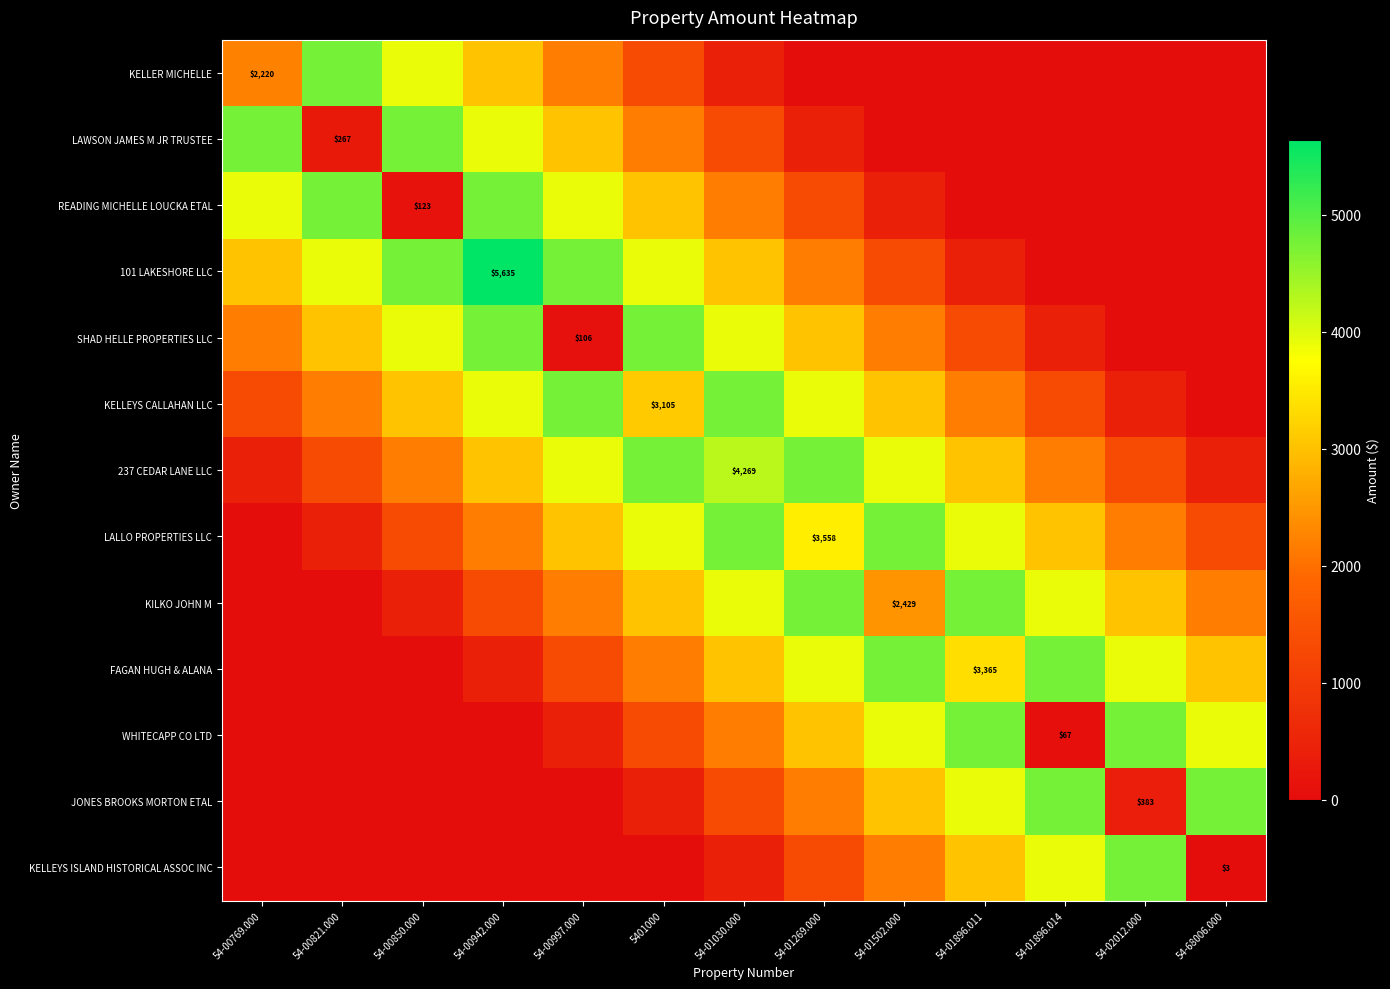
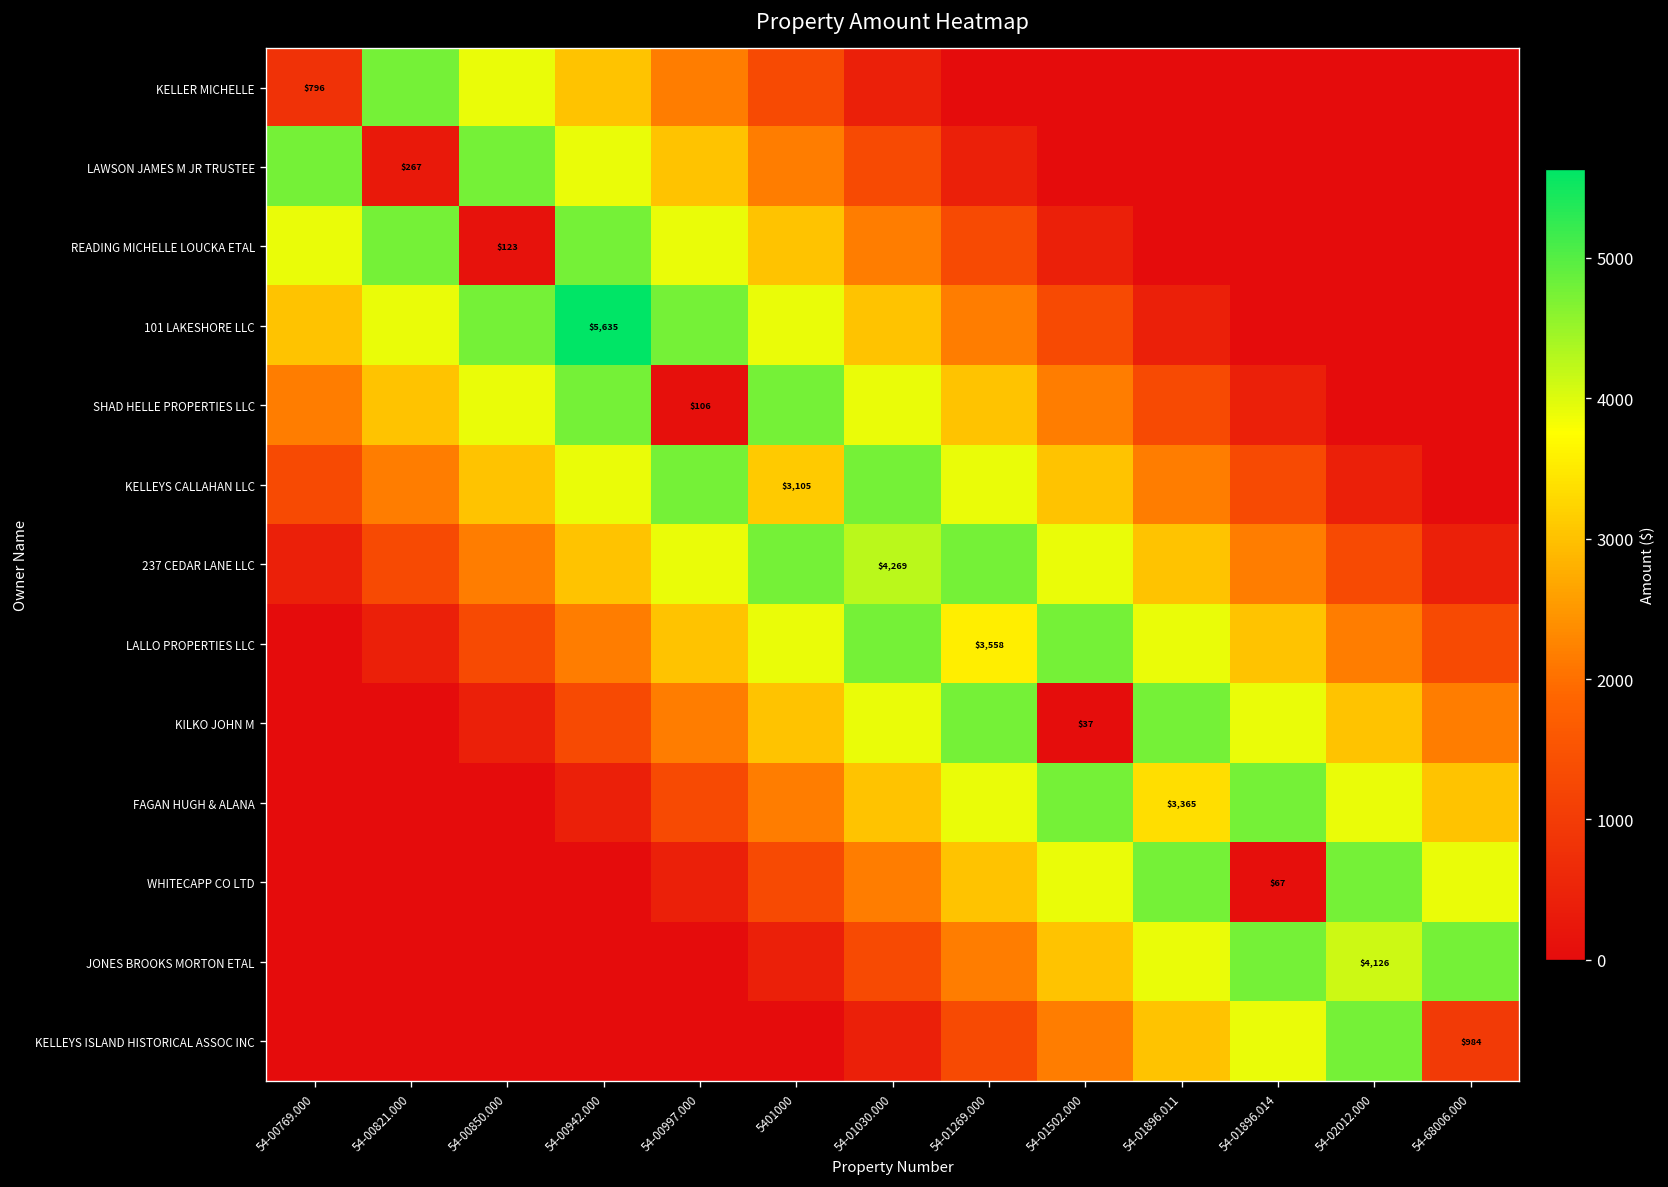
  {
    "KELLER MICHELLE": {
-     "54-00769.000": "$2,220"
+     "54-00769.000": "$796"
    },
    "LAWSON JAMES M JR TRUSTEE": {
      "54-00821.000": "$267"
    },
    "READING MICHELLE LOUCKA ETAL": {
      "54-00850.000": "$123"
    },
    "101 LAKESHORE LLC": {
      "54-00942.000": "$5,635"
    },
    "SHAD HELLE PROPERTIES LLC": {
      "54-00997.000": "$106"
    },
    "KELLEYS CALLAHAN LLC": {
      "5401000": "$3,105"
    },
    "237 CEDAR LANE LLC": {
      "54-01030.000": "$4,269"
    },
    "LALLO PROPERTIES LLC": {
      "54-01269.000": "$3,558"
    },
    "KILKO JOHN M": {
-     "54-01502.000": "$2,429"
+     "54-01502.000": "$37"
    },
    "FAGAN HUGH & ALANA": {
      "54-01896.011": "$3,365"
    },
    "WHITECAPP CO LTD": {
      "54-01896.014": "$67"
    },
    "JONES BROOKS MORTON ETAL": {
-     "54-02012.000": "$383"
+     "54-02012.000": "$4,126"
    },
    "KELLEYS ISLAND HISTORICAL ASSOC INC": {
-     "54-68006.000": "$3"
+     "54-68006.000": "$984"
    }
  }
